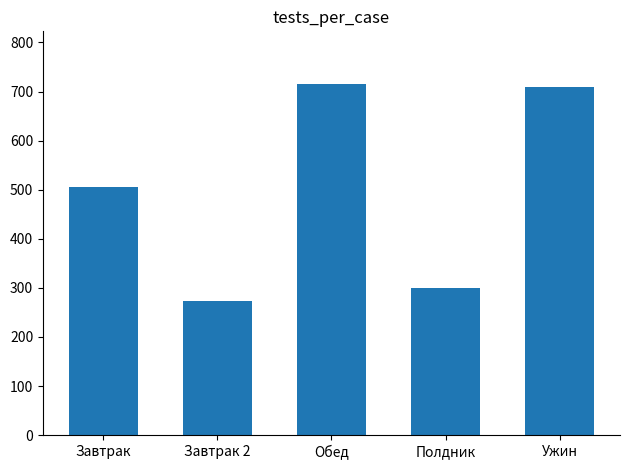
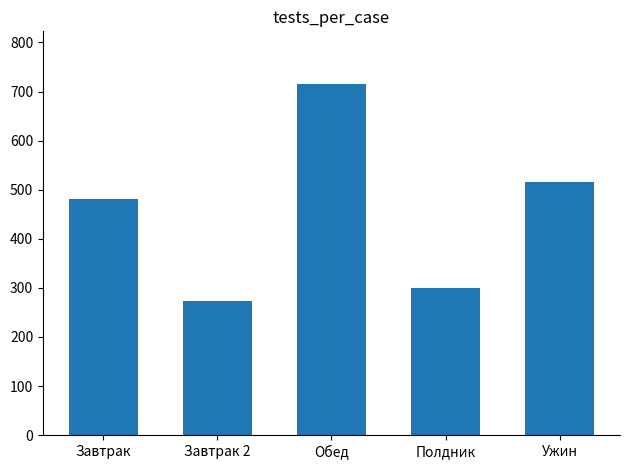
  {
-   "Завтрак": 510,
+   "Завтрак": 480,
    "Завтрак 2": 270,
    "Обед": 720,
    "Полдник": 300,
-   "Ужин": 710
+   "Ужин": 520
  }
